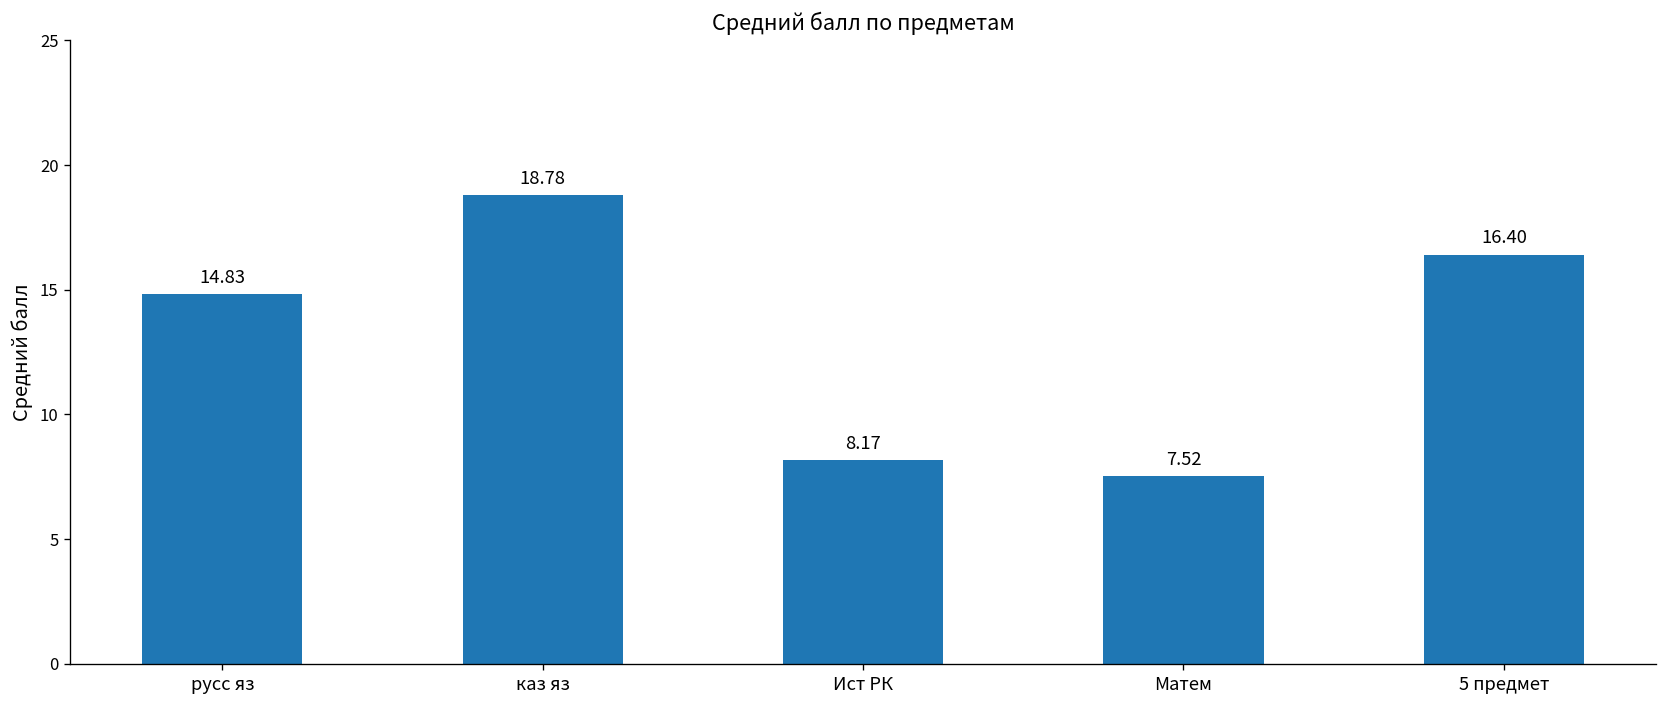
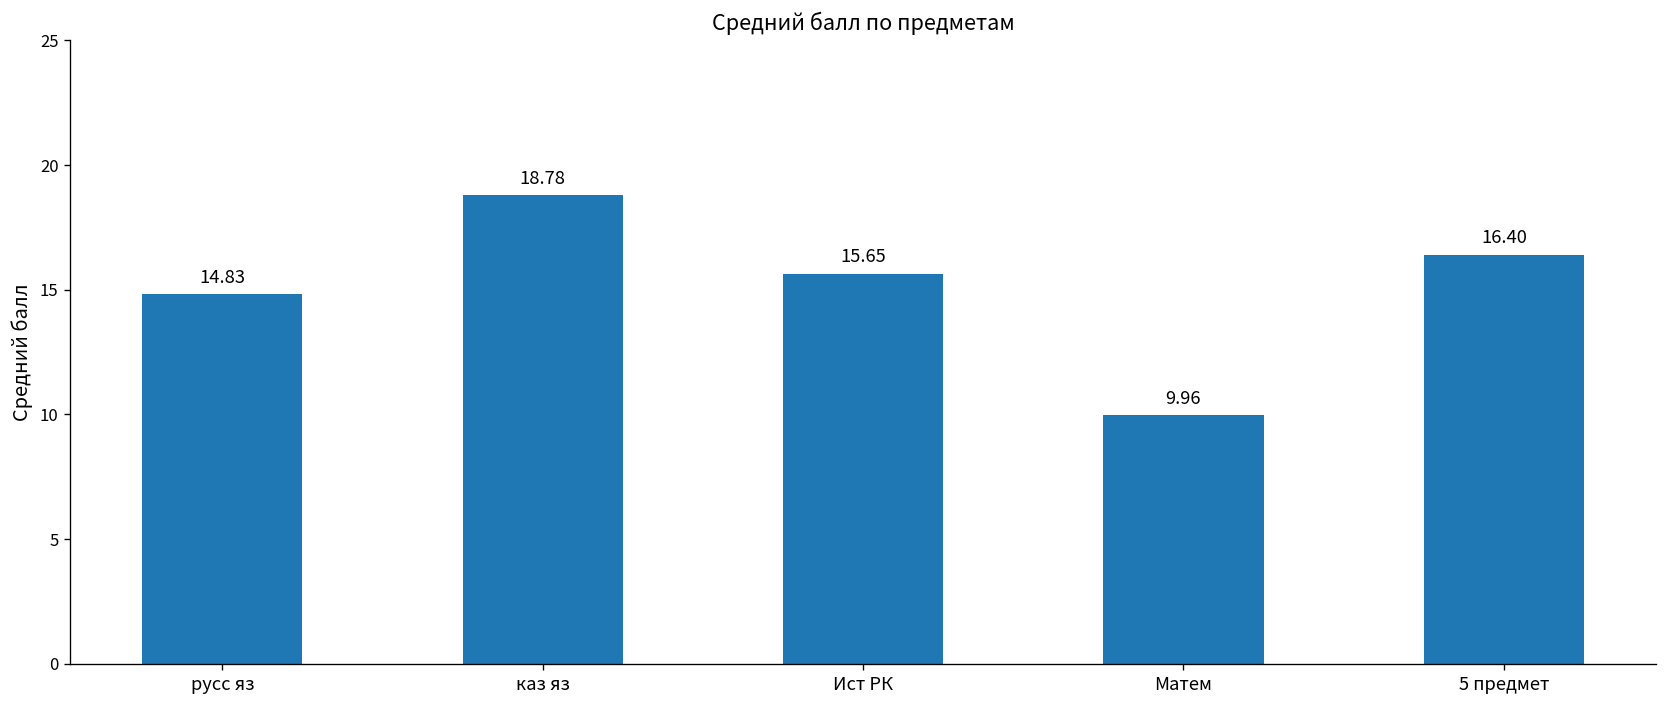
  {
    "русс яз": 14.83,
    "каз яз": 18.78,
-   "Ист РК": 8.17,
-   "Матем": 7.52,
+   "Ист РК": 15.65,
+   "Матем": 9.96,
    "5 предмет": 16.40
  }
